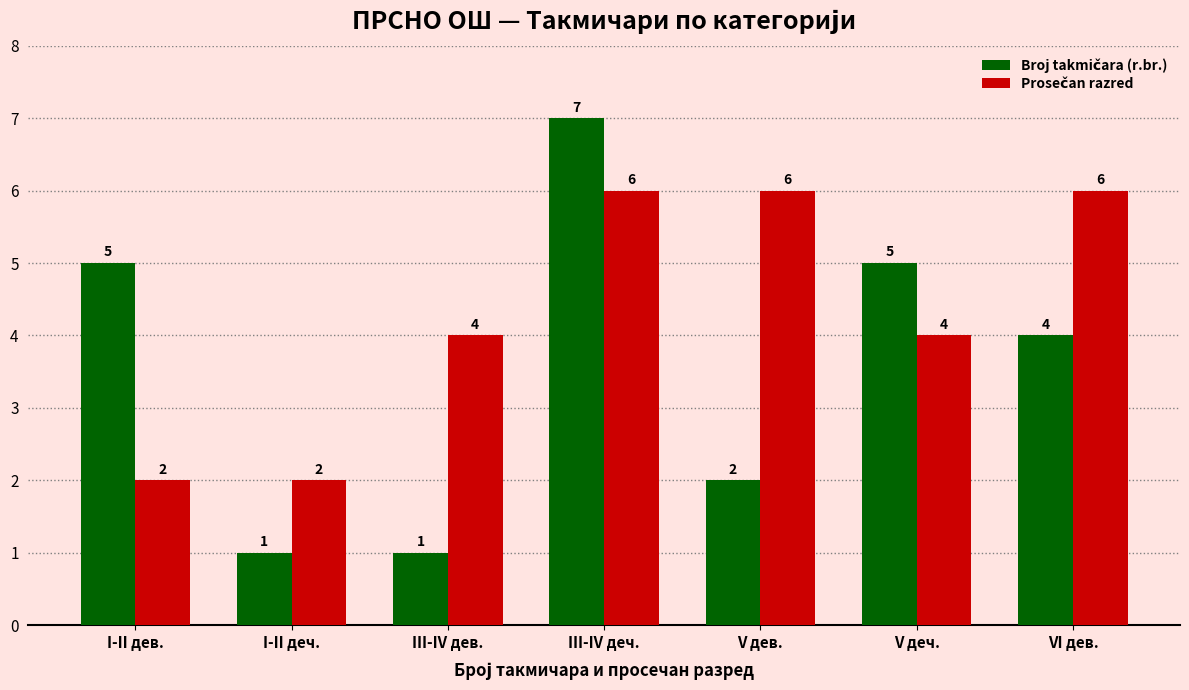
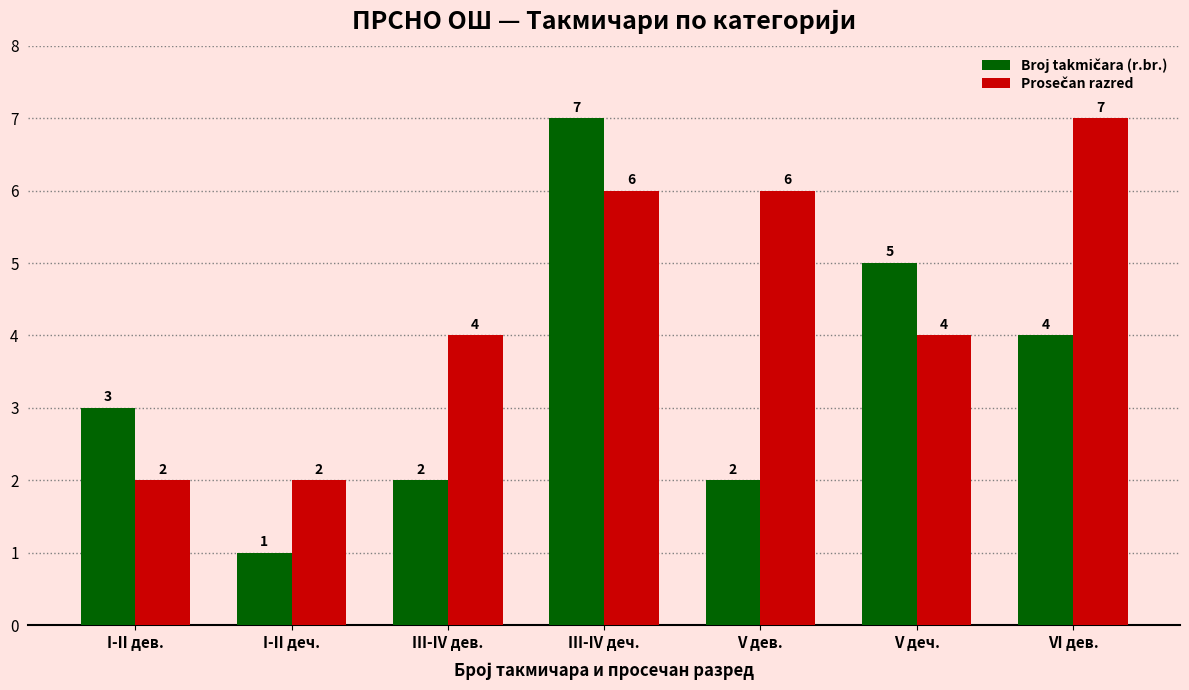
  {
    "Broj takmičara (r.br.)": {
-     "I-II дев.": 5,
+     "I-II дев.": 3,
      "I-II деч.": 1,
-     "III-IV дев.": 1,
+     "III-IV дев.": 2,
      "III-IV деч.": 7,
      "V дев.": 2,
      "V деч.": 5,
      "VI дев.": 4
    },
    "Prosečan razred": {
      "I-II дев.": 2,
      "I-II деч.": 2,
      "III-IV дев.": 4,
      "III-IV деч.": 6,
      "V дев.": 6,
      "V деч.": 4,
-     "VI дев.": 6
+     "VI дев.": 7
    }
  }
